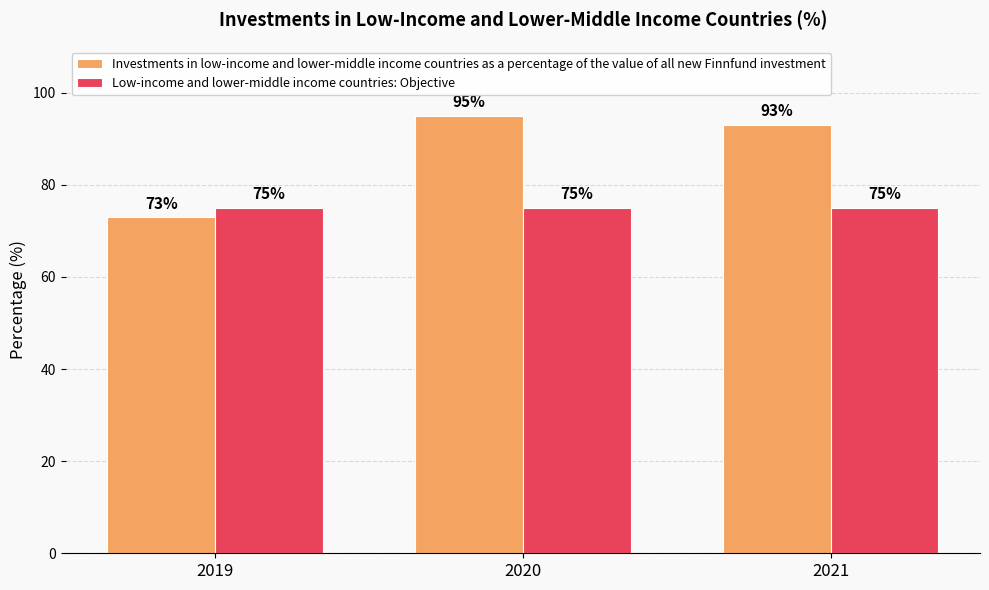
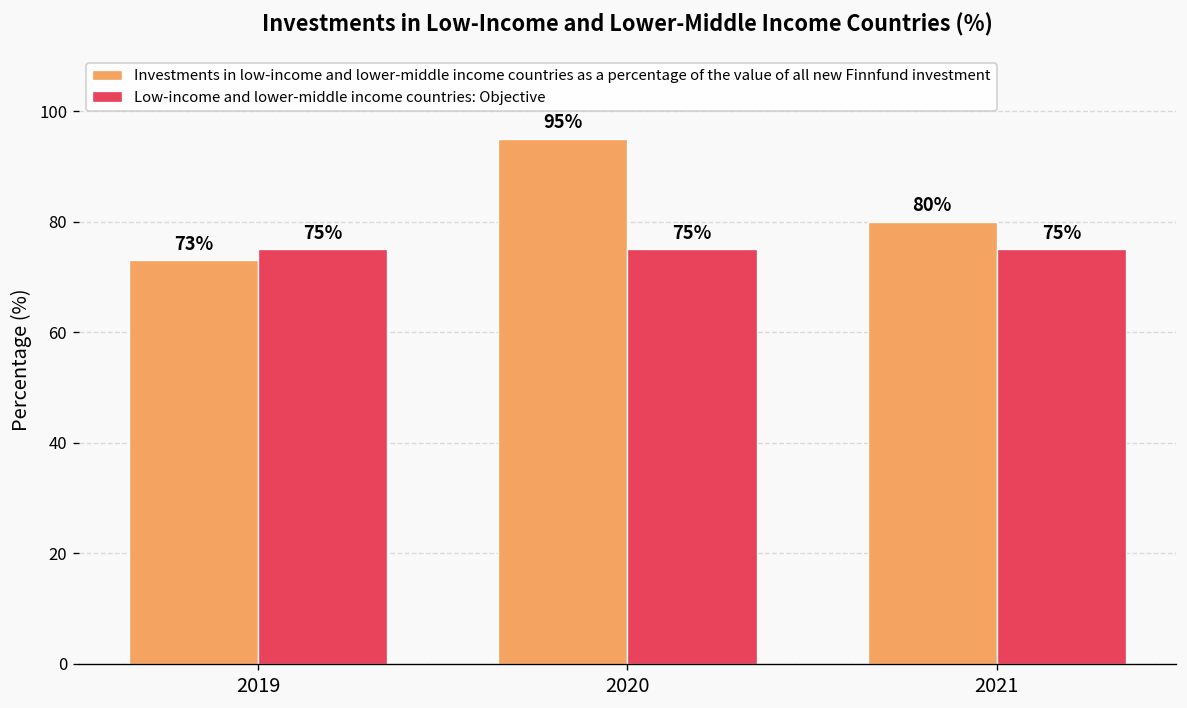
  {
    "Investments in low-income and lower-middle income countries as a percentage of the value of all new Finnfund investment": {
      "2019": "73%",
-     "2021": "93%"
+     "2021": "80%"
    },
    "Low-income and lower-middle income countries: Objective": {
      "2019": "75%",
      "2020": "75%",
      "2021": "75%"
    }
  }
